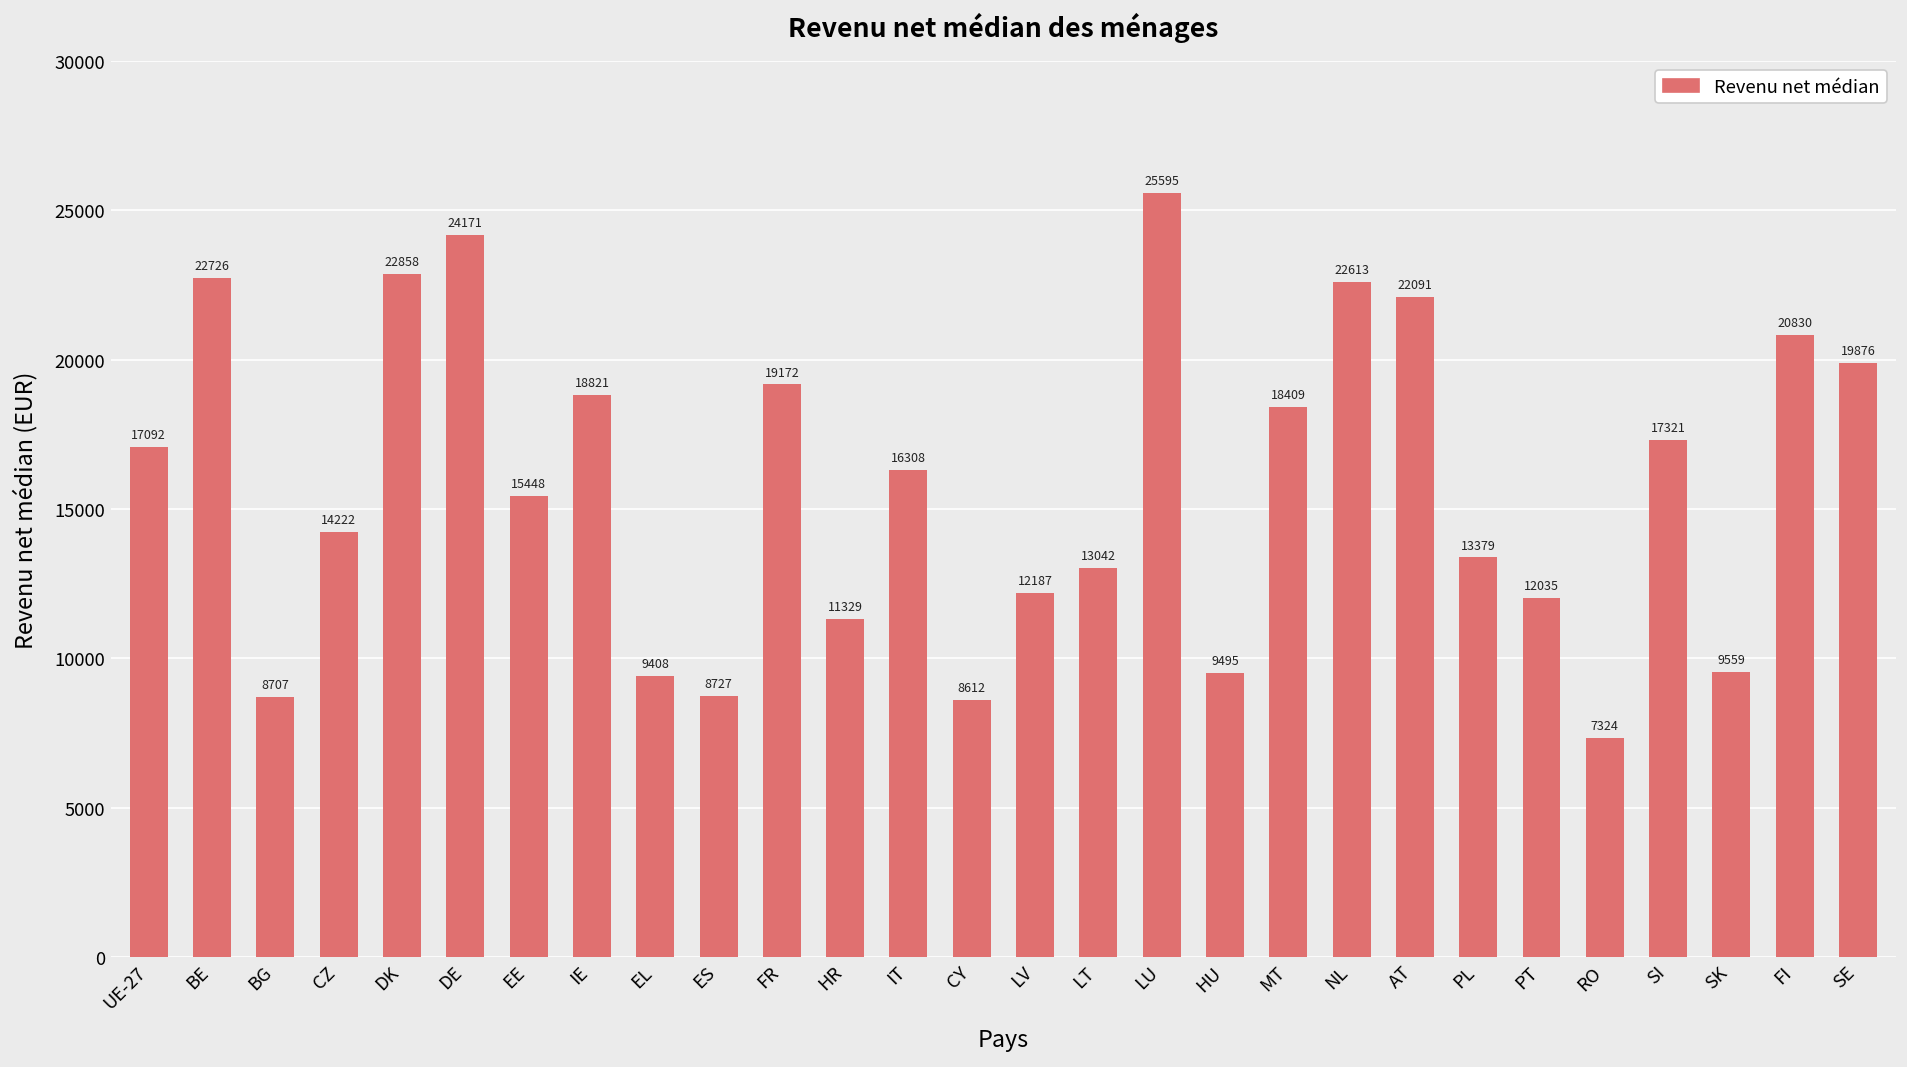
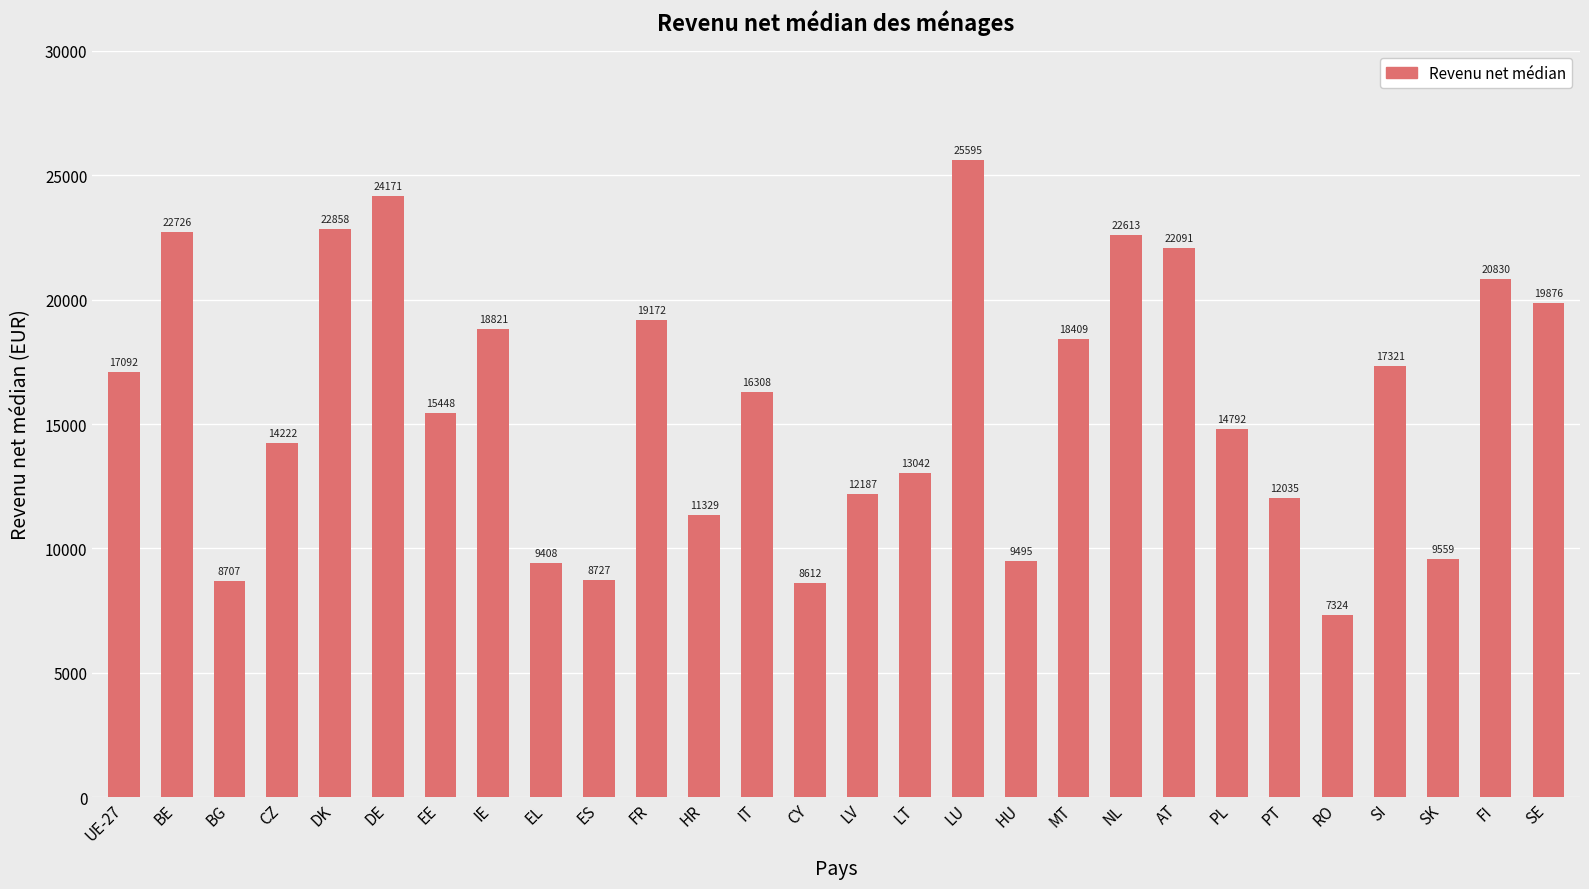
  {
    "UE-27": 17092,
    "BE": 22726,
    "BG": 8707,
    "CZ": 14222,
    "DK": 22858,
    "DE": 24171,
    "EE": 15448,
    "IE": 18821,
    "EL": 9408,
    "ES": 8727,
    "FR": 19172,
    "HR": 11329,
    "IT": 16308,
    "CY": 8612,
    "LV": 12187,
    "LT": 13042,
    "LU": 25595,
    "HU": 9495,
    "MT": 18409,
    "NL": 22613,
    "AT": 22091,
-   "PL": 13379,
+   "PL": 14792,
    "PT": 12035,
    "RO": 7324,
    "SI": 17321,
    "SK": 9559,
    "FI": 20830,
    "SE": 19876
  }
